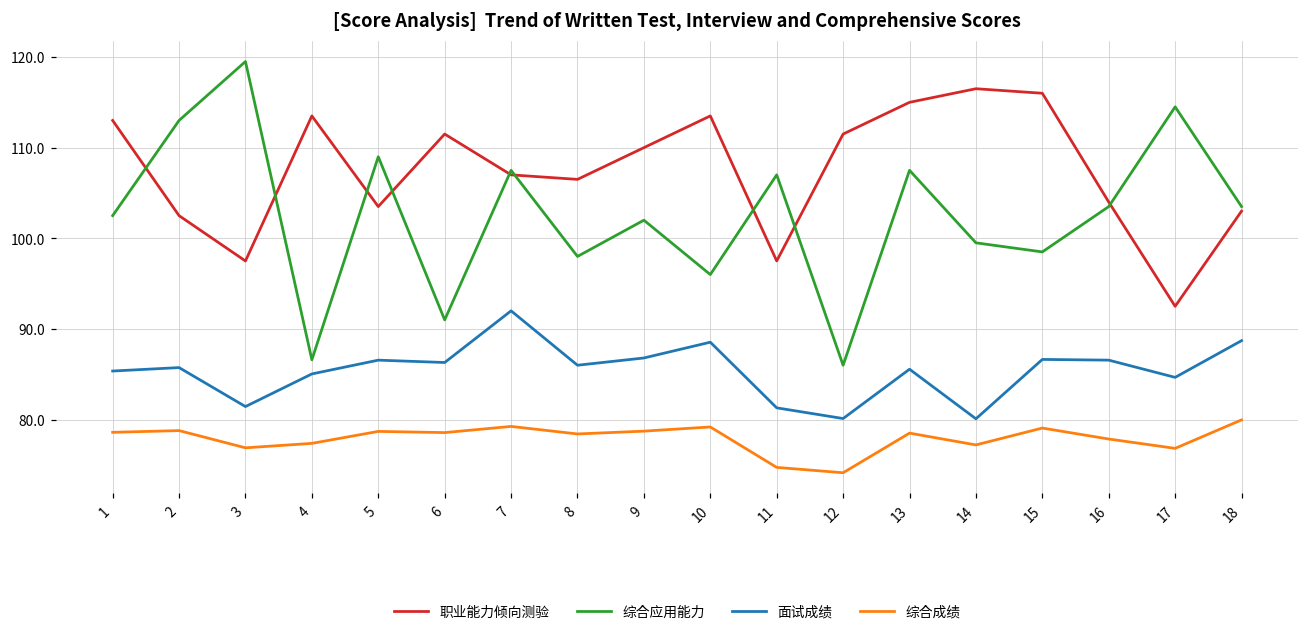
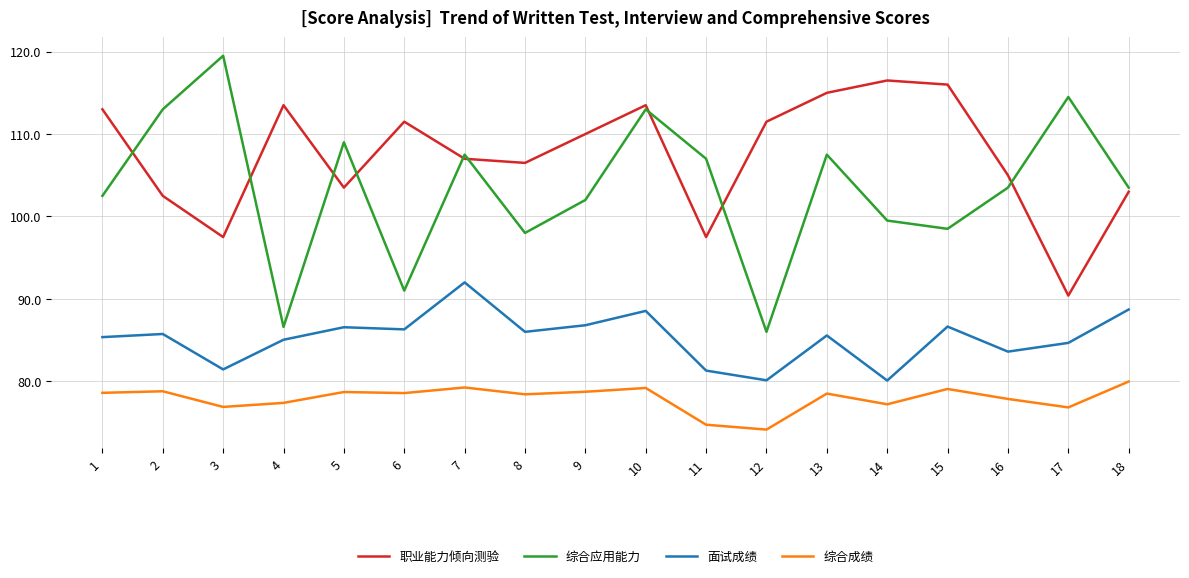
  {
    "职业能力倾向测验": {
      "1": 113,
      "2": 103,
      "3": 98,
      "4": 114,
      "5": 104,
      "6": 112,
      "7": 107,
      "8": 107,
      "9": 110,
      "10": 114,
      "11": 98,
      "12": 112,
      "13": 115,
      "14": 117,
      "15": 116,
-     "16": 104,
-     "17": 93,
+     "16": 105,
+     "17": 90,
      "18": 103
    },
    "综合应用能力": {
      "1": 103,
      "2": 113,
      "3": 120,
      "4": 87,
      "5": 109,
      "6": 91,
      "7": 108,
      "8": 98,
      "9": 102,
-     "10": 96,
+     "10": 113,
      "11": 107,
      "12": 86,
      "13": 108,
      "14": 100,
      "15": 99,
      "16": 104,
      "17": 115,
      "18": 104
    },
    "面试成绩": {
      "1": 85,
      "2": 86,
      "3": 81,
      "4": 85,
      "5": 87,
      "6": 86,
      "7": 92,
      "8": 86,
      "9": 87,
      "10": 89,
      "11": 81,
      "12": 80,
      "13": 86,
      "14": 80,
      "15": 87,
-     "16": 87,
+     "16": 84,
      "17": 85,
      "18": 89
    },
    "综合成绩": {
      "1": 79,
      "2": 79,
      "3": 77,
      "4": 77,
      "5": 79,
      "6": 79,
      "7": 79,
      "8": 78,
      "9": 79,
      "10": 79,
      "11": 75,
      "12": 74,
      "13": 79,
      "14": 77,
      "15": 79,
      "16": 78,
      "17": 77,
      "18": 80
    }
  }
